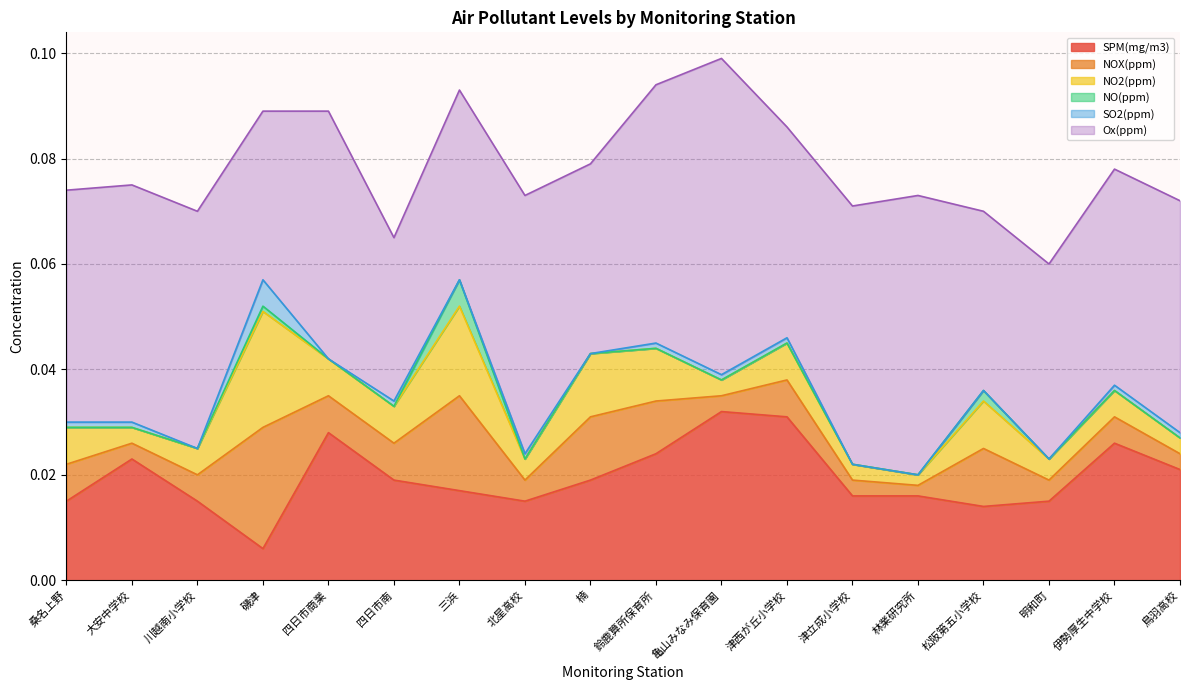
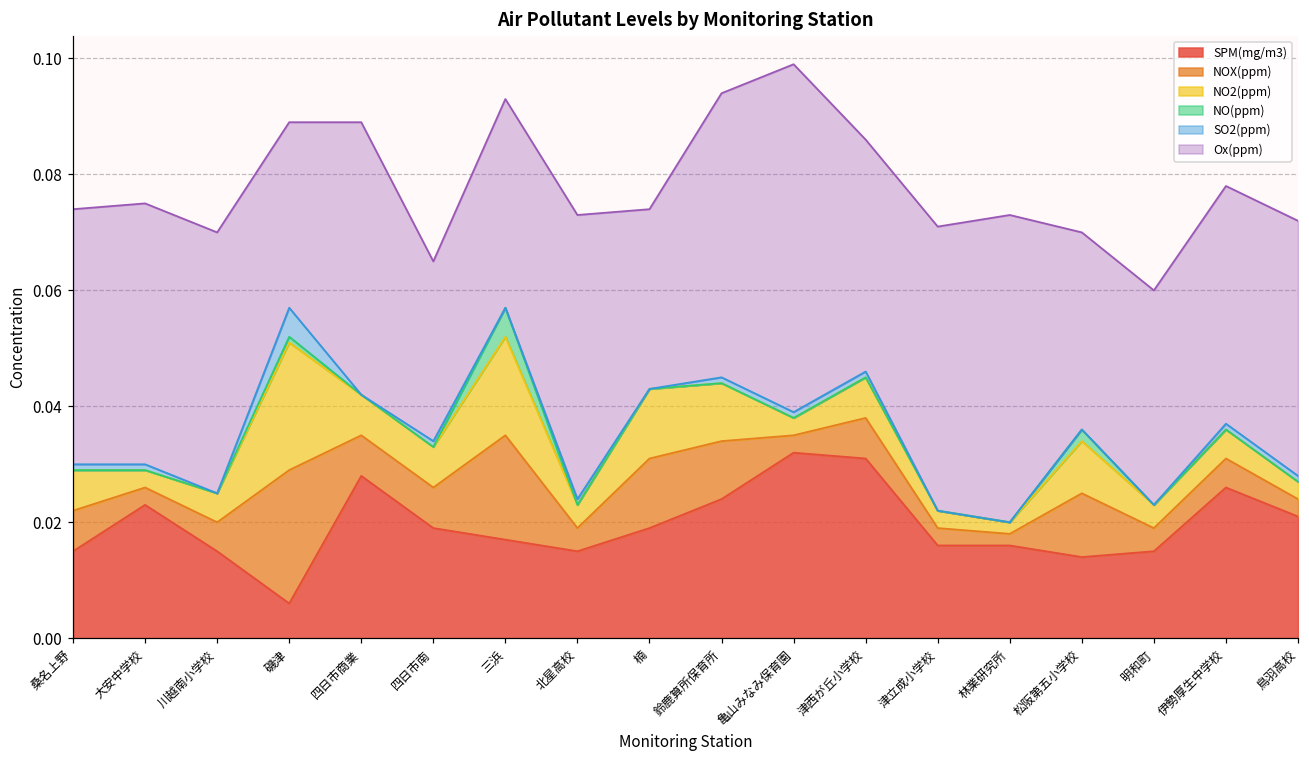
  {
    "NO2(ppm)": {
      "磯津": 0.022,
      "三浜": 0.017,
      "松阪第五小学校": 0.009
    },
    "NO(ppm)": {
      "磯津": 0.001
    },
    "SO2(ppm)": {
      "桑名上野": 0.001,
      "大安中学校": 0.001,
      "磯津": 0.005,
      "四日市南": 0.001,
      "北星高校": 0.001,
      "鈴鹿算所保育所": 0.001,
      "亀山みなみ保育園": 0.001,
      "津西が丘小学校": 0.001,
      "伊勢厚生中学校": 0.001,
      "鳥羽高校": 0.001
    },
    "Ox(ppm)": {
      "桑名上野": 0.044,
      "大安中学校": 0.045,
      "川越南小学校": 0.045,
      "磯津": 0.032,
      "四日市商業": 0.047,
      "四日市南": 0.031,
      "三浜": 0.036,
      "北星高校": 0.049,
-     "楠": 0.036,
+     "楠": 0.031,
      "鈴鹿算所保育所": 0.049,
      "亀山みなみ保育園": 0.060,
      "津西が丘小学校": 0.040,
      "津立成小学校": 0.049,
      "林業研究所": 0.053,
      "松阪第五小学校": 0.034,
      "明和町": 0.037,
      "伊勢厚生中学校": 0.041,
      "鳥羽高校": 0.044
    }
  }
